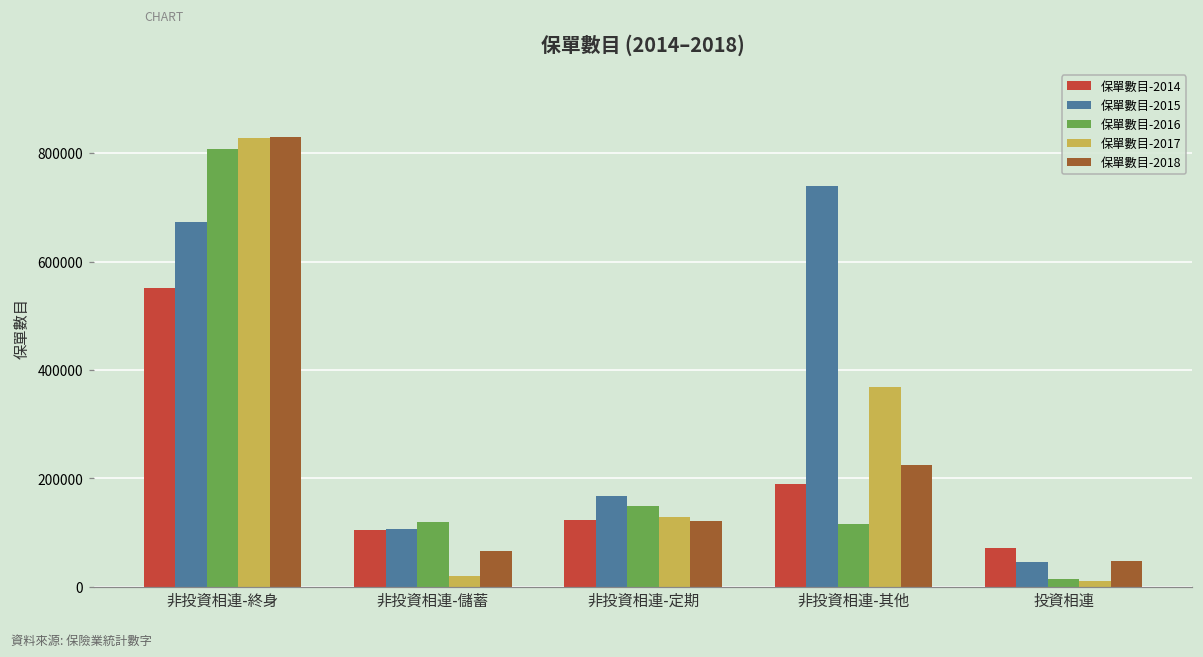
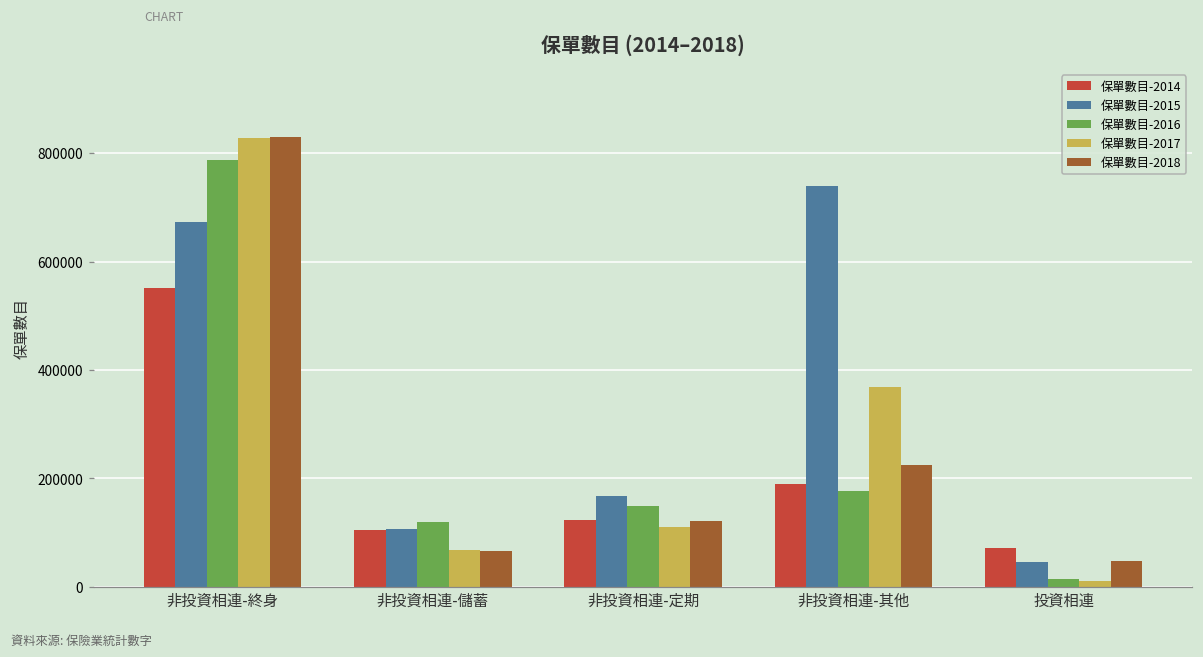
  {
    "保單數目-2015": {
      "非投資相連-終身": 670000,
      "非投資相連-儲蓄": 110000,
      "非投資相連-定期": 170000,
      "非投資相連-其他": 740000,
      "投資相連": 50000
    },
    "保單數目-2016": {
-     "非投資相連-終身": 810000,
+     "非投資相連-終身": 790000,
      "非投資相連-儲蓄": 120000,
      "非投資相連-定期": 150000,
-     "非投資相連-其他": 110000,
+     "非投資相連-其他": 180000,
      "投資相連": 10000
    },
    "保單數目-2017": {
      "非投資相連-終身": 830000,
-     "非投資相連-儲蓄": 20000,
-     "非投資相連-定期": 130000,
+     "非投資相連-儲蓄": 70000,
+     "非投資相連-定期": 110000,
      "非投資相連-其他": 370000,
      "投資相連": 10000
    }
  }
